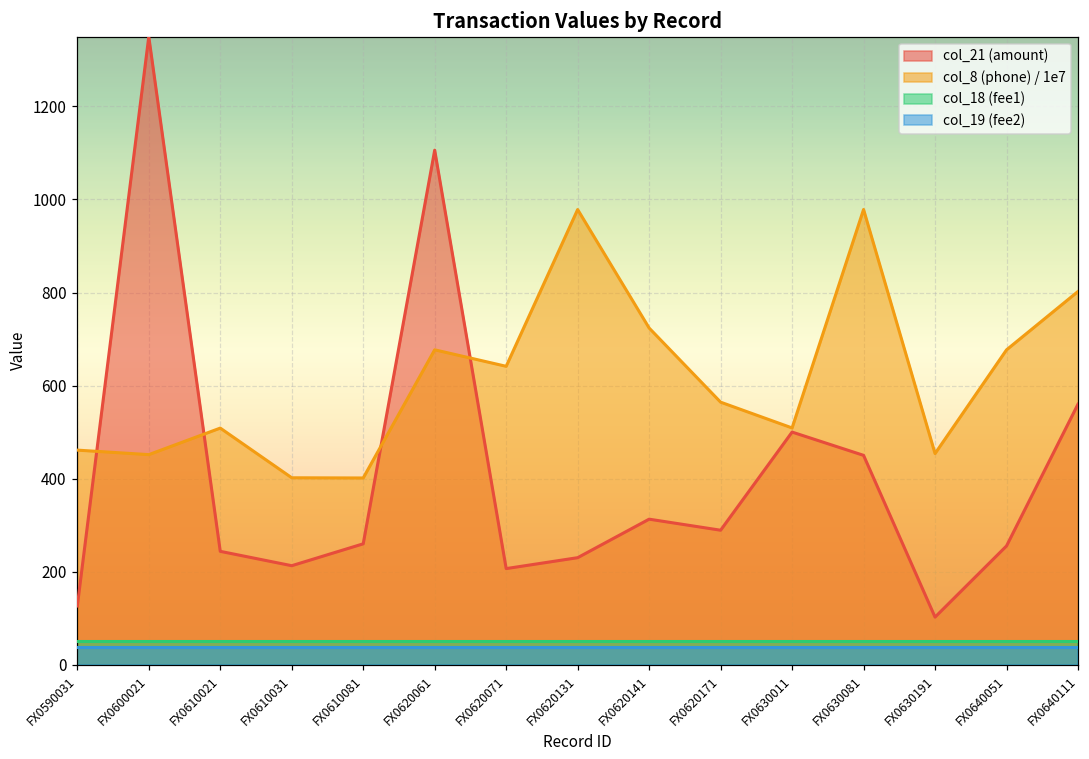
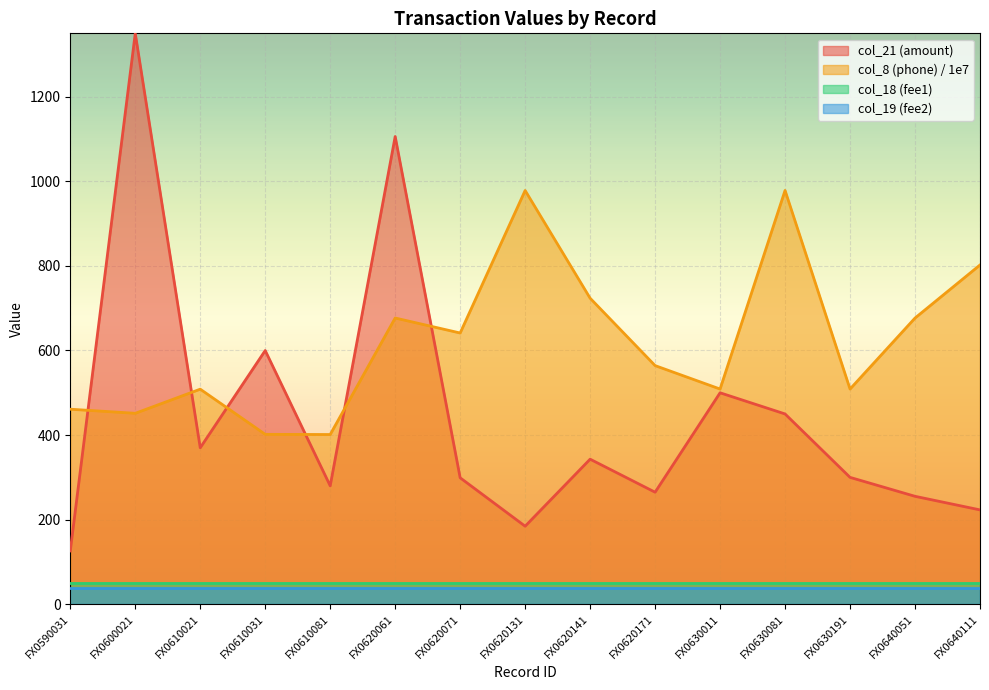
  {
    "col_21 (amount)": {
      "FX0590031": 130,
      "FX0600021": 1350,
-     "FX0610021": 240,
-     "FX0610031": 210,
-     "FX0610081": 260,
+     "FX0610021": 370,
+     "FX0610031": 600,
+     "FX0610081": 280,
      "FX0620061": 1110,
-     "FX0620071": 210,
-     "FX0620131": 230,
-     "FX0620141": 310,
-     "FX0620171": 290,
+     "FX0620071": 300,
+     "FX0620131": 180,
+     "FX0620141": 340,
+     "FX0620171": 260,
      "FX0630011": 500,
      "FX0630081": 450,
-     "FX0630191": 100,
+     "FX0630191": 300,
      "FX0640051": 260,
-     "FX0640111": 560
+     "FX0640111": 220
    },
    "col_8 (phone) / 1e7": {
      "FX0590031": 460,
      "FX0600021": 450,
      "FX0610021": 510,
      "FX0610031": 400,
      "FX0610081": 400,
      "FX0620061": 680,
      "FX0620071": 640,
      "FX0620131": 980,
      "FX0620141": 720,
      "FX0620171": 560,
      "FX0630011": 510,
      "FX0630081": 980,
-     "FX0630191": 450,
+     "FX0630191": 510,
      "FX0640051": 680,
      "FX0640111": 800
    },
    "col_18 (fee1)": {
      "FX0590031": 50,
      "FX0600021": 50,
      "FX0610021": 50,
      "FX0610031": 50,
      "FX0610081": 50,
      "FX0620061": 50,
      "FX0620071": 50,
      "FX0620131": 50,
      "FX0620141": 50,
      "FX0620171": 50,
      "FX0630011": 50,
      "FX0630081": 50,
      "FX0630191": 50,
      "FX0640051": 50,
      "FX0640111": 50
    },
    "col_19 (fee2)": {
      "FX0590031": 40,
      "FX0600021": 40,
      "FX0610021": 40,
      "FX0610031": 40,
      "FX0610081": 40,
      "FX0620061": 40,
      "FX0620071": 40,
      "FX0620131": 40,
      "FX0620141": 40,
      "FX0620171": 40,
      "FX0630011": 40,
      "FX0630081": 40,
      "FX0630191": 40,
      "FX0640051": 40,
      "FX0640111": 40
    }
  }
